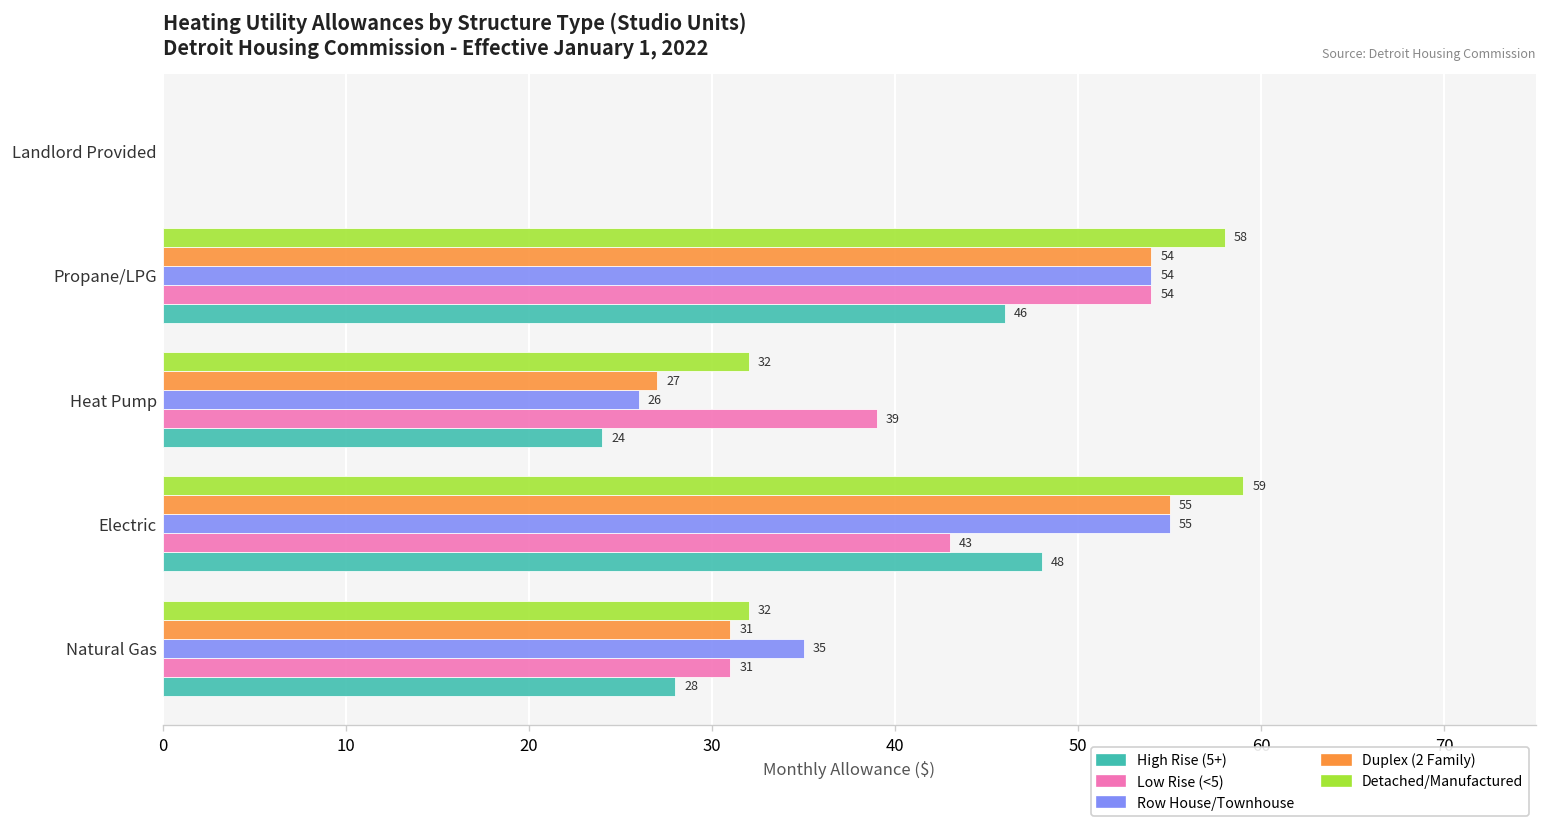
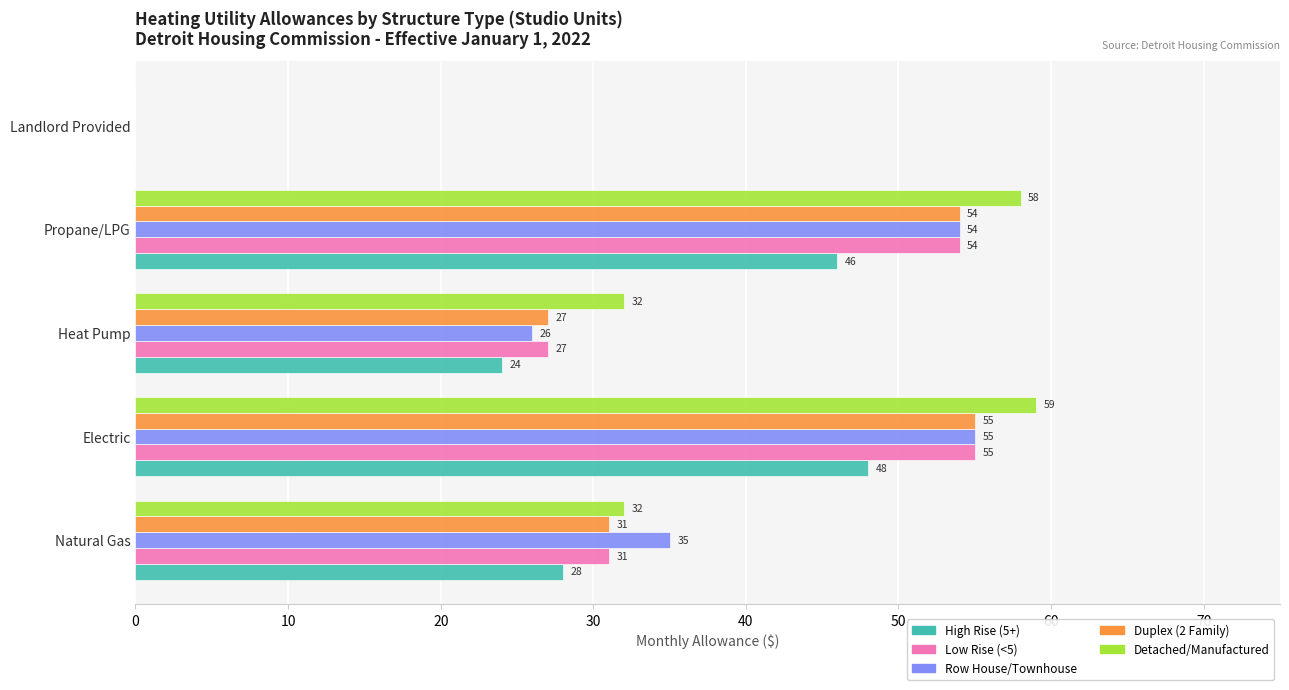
  {
    "High Rise (5+)": {
      "Propane/LPG": 46,
      "Heat Pump": 24,
      "Electric": 48,
      "Natural Gas": 28
    },
    "Low Rise (<5)": {
      "Propane/LPG": 54,
-     "Heat Pump": 39,
-     "Electric": 43,
+     "Heat Pump": 27,
+     "Electric": 55,
      "Natural Gas": 31
    },
    "Row House/Townhouse": {
      "Propane/LPG": 54,
      "Heat Pump": 26,
      "Electric": 55,
      "Natural Gas": 35
    },
    "Duplex (2 Family)": {
      "Propane/LPG": 54,
      "Heat Pump": 27,
      "Electric": 55,
      "Natural Gas": 31
    },
    "Detached/Manufactured": {
      "Propane/LPG": 58,
      "Heat Pump": 32,
      "Electric": 59,
      "Natural Gas": 32
    }
  }
